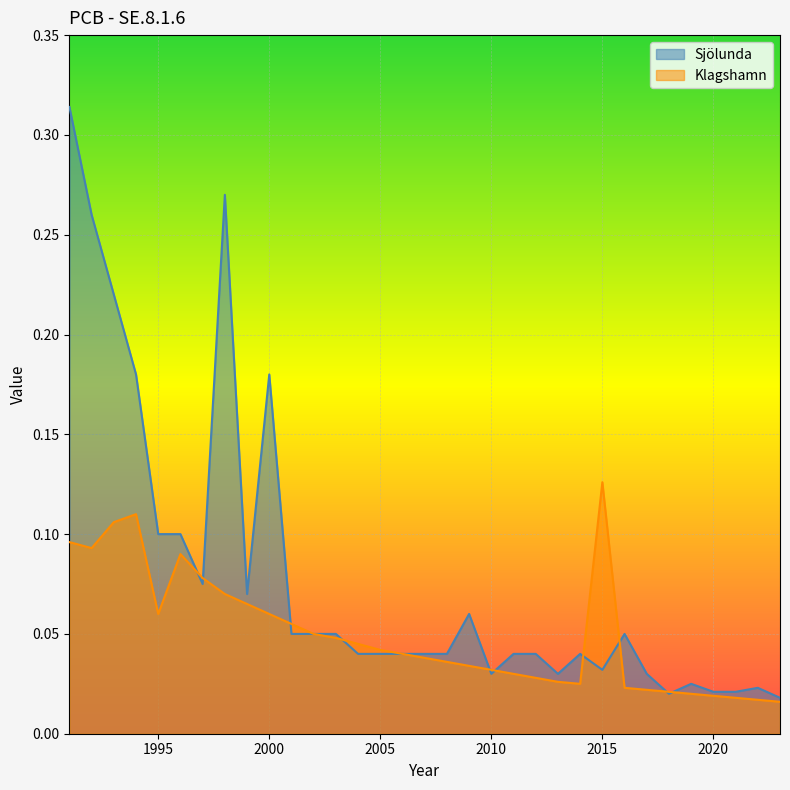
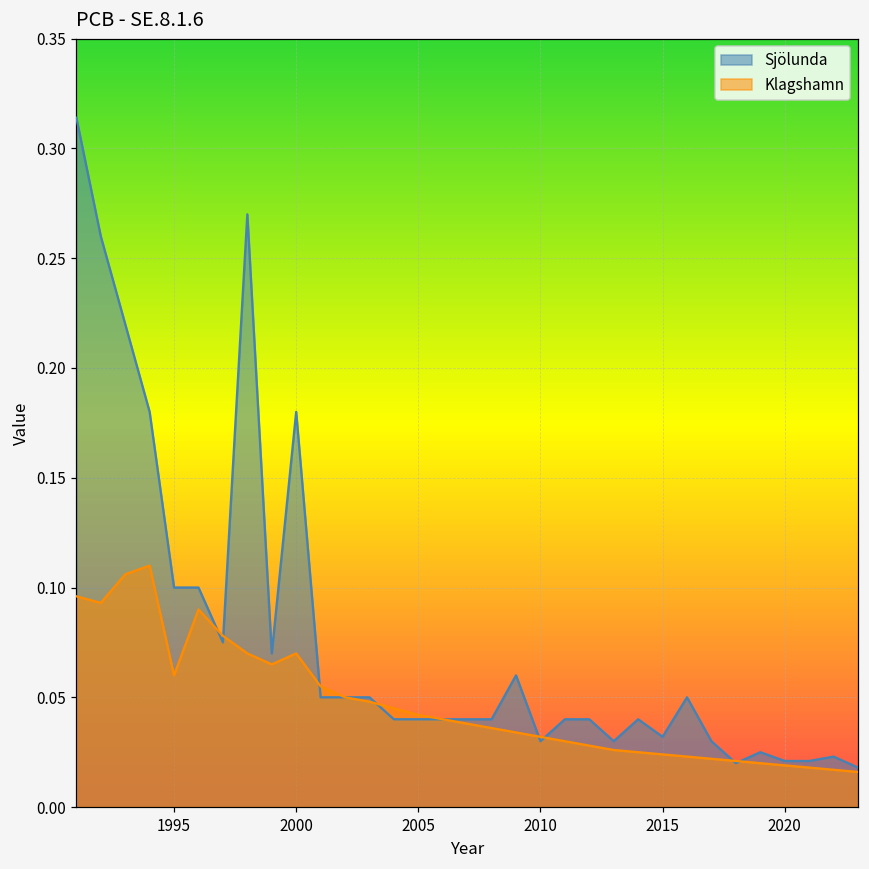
  {
    "Sjölunda": {
      "1995": 0.100,
      "2000": 0.180,
      "2005": 0.040,
      "2010": 0.030,
      "2015": 0.032,
      "2020": 0.021
    },
    "Klagshamn": {
      "1995": 0.060,
-     "2000": 0.06,
+     "2000": 0.07,
      "2005": 0.042,
      "2010": 0.032,
-     "2015": 0.126,
+     "2015": 0.024,
      "2020": 0.019
    }
  }
